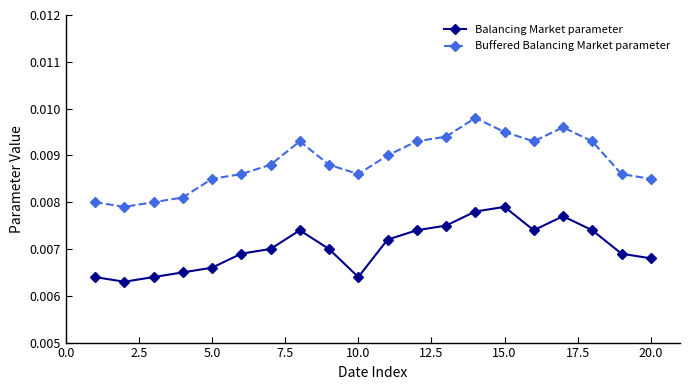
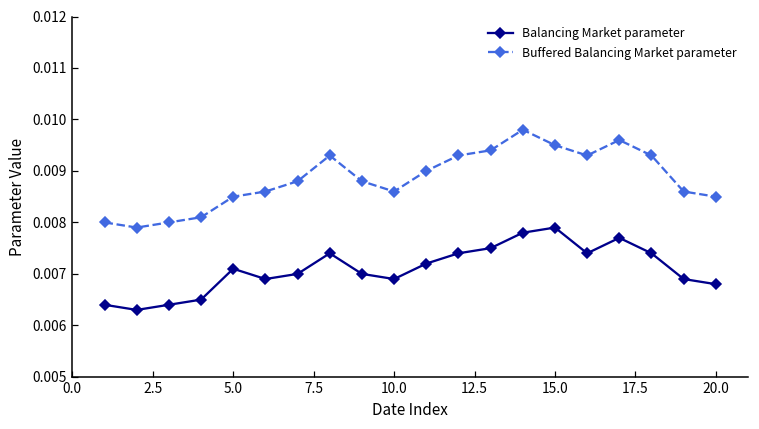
  {
    "Balancing Market parameter": {
-     "5.0": 0.0066,
-     "10.0": 0.0064,
+     "5.0": 0.0071,
+     "10.0": 0.0069,
      "15.0": 0.0079,
      "20.0": 0.0068
    },
    "Buffered Balancing Market parameter": {
      "5.0": 0.0085,
      "10.0": 0.0086,
      "15.0": 0.0095,
      "20.0": 0.0085
    }
  }
